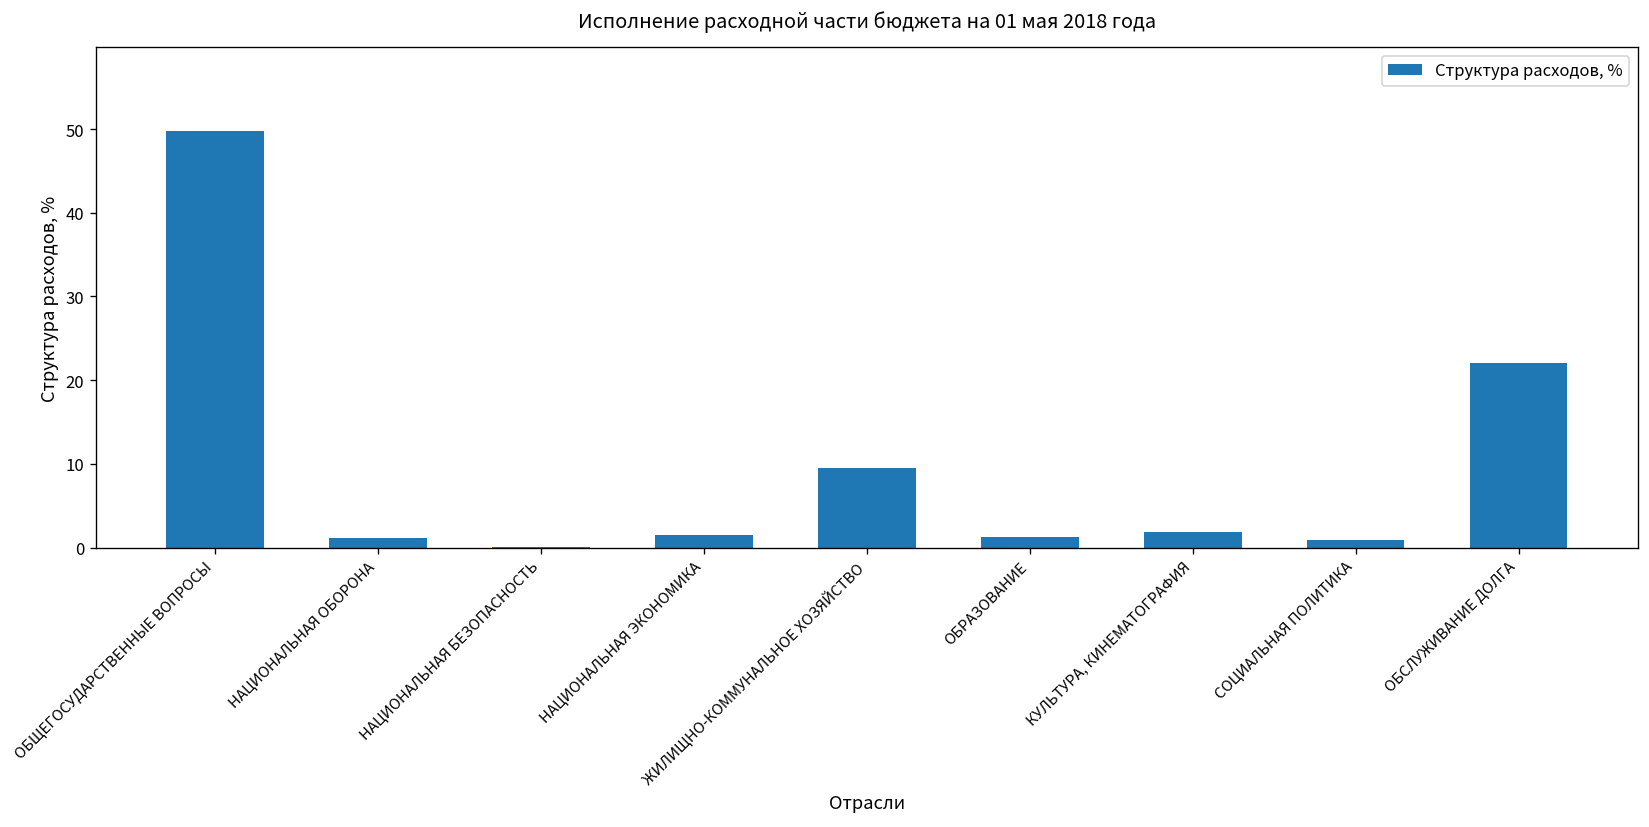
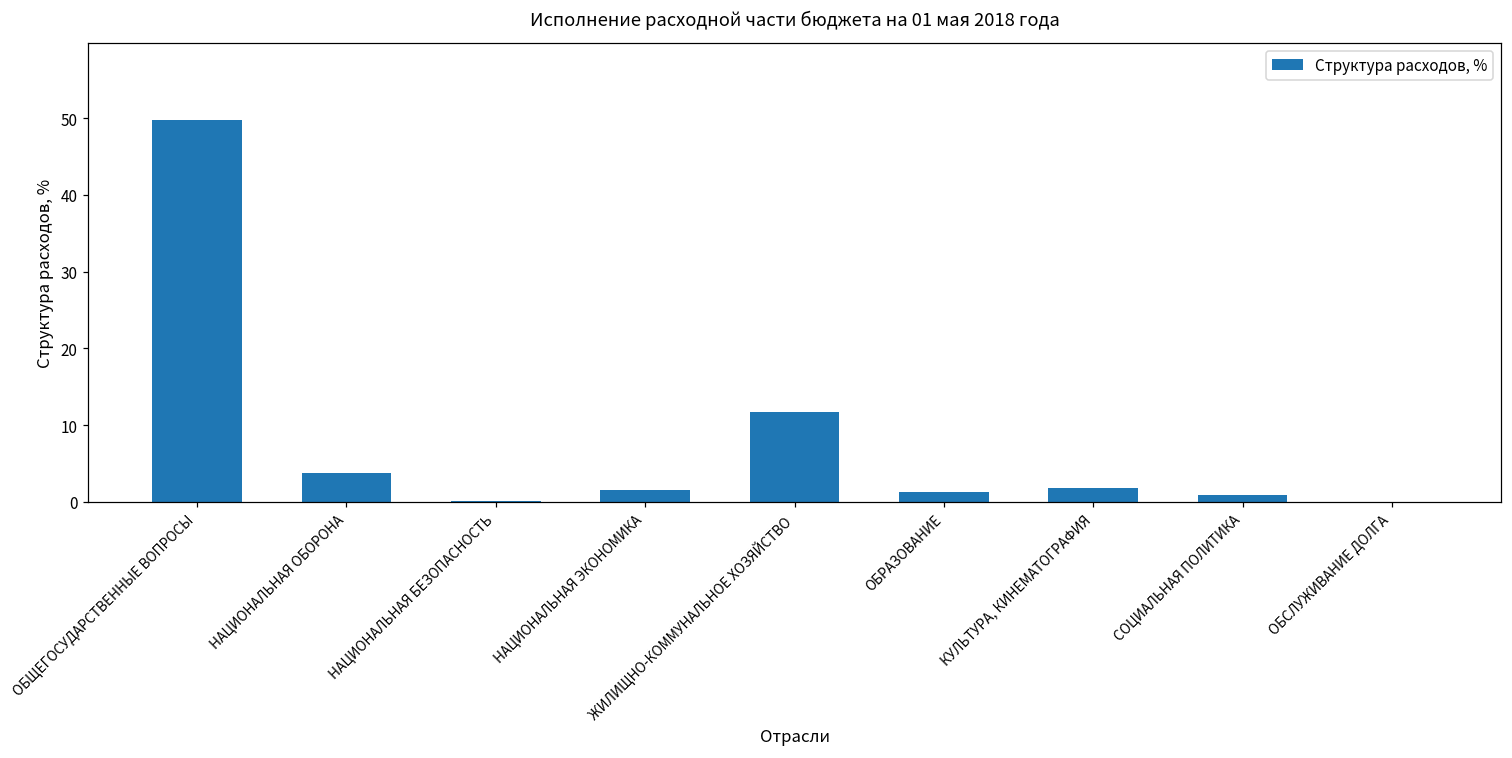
  {
    "ОБЩЕГОСУДАРСТВЕННЫЕ ВОПРОСЫ": 50,
-   "НАЦИОНАЛЬНАЯ ОБОРОНА": 1,
+   "НАЦИОНАЛЬНАЯ ОБОРОНА": 4,
    "НАЦИОНАЛЬНАЯ ЭКОНОМИКА": 1,
-   "ЖИЛИЩНО-КОММУНАЛЬНОЕ ХОЗЯЙСТВО": 9,
+   "ЖИЛИЩНО-КОММУНАЛЬНОЕ ХОЗЯЙСТВО": 12,
    "ОБРАЗОВАНИЕ": 1,
    "КУЛЬТУРА, КИНЕМАТОГРАФИЯ": 2,
    "СОЦИАЛЬНАЯ ПОЛИТИКА": 1,
-   "ОБСЛУЖИВАНИЕ ДОЛГА": 22
+   "ОБСЛУЖИВАНИЕ ДОЛГА": 0
  }
